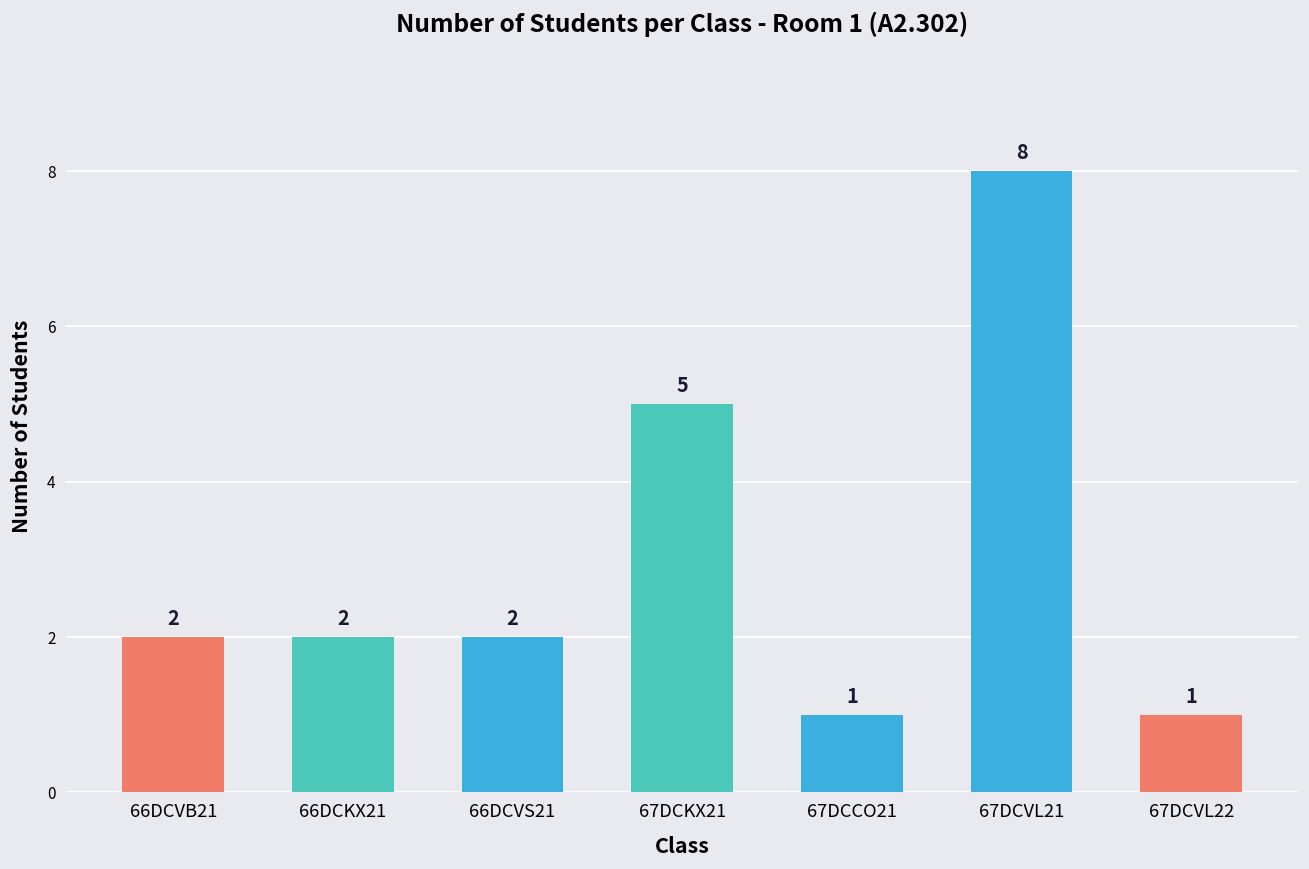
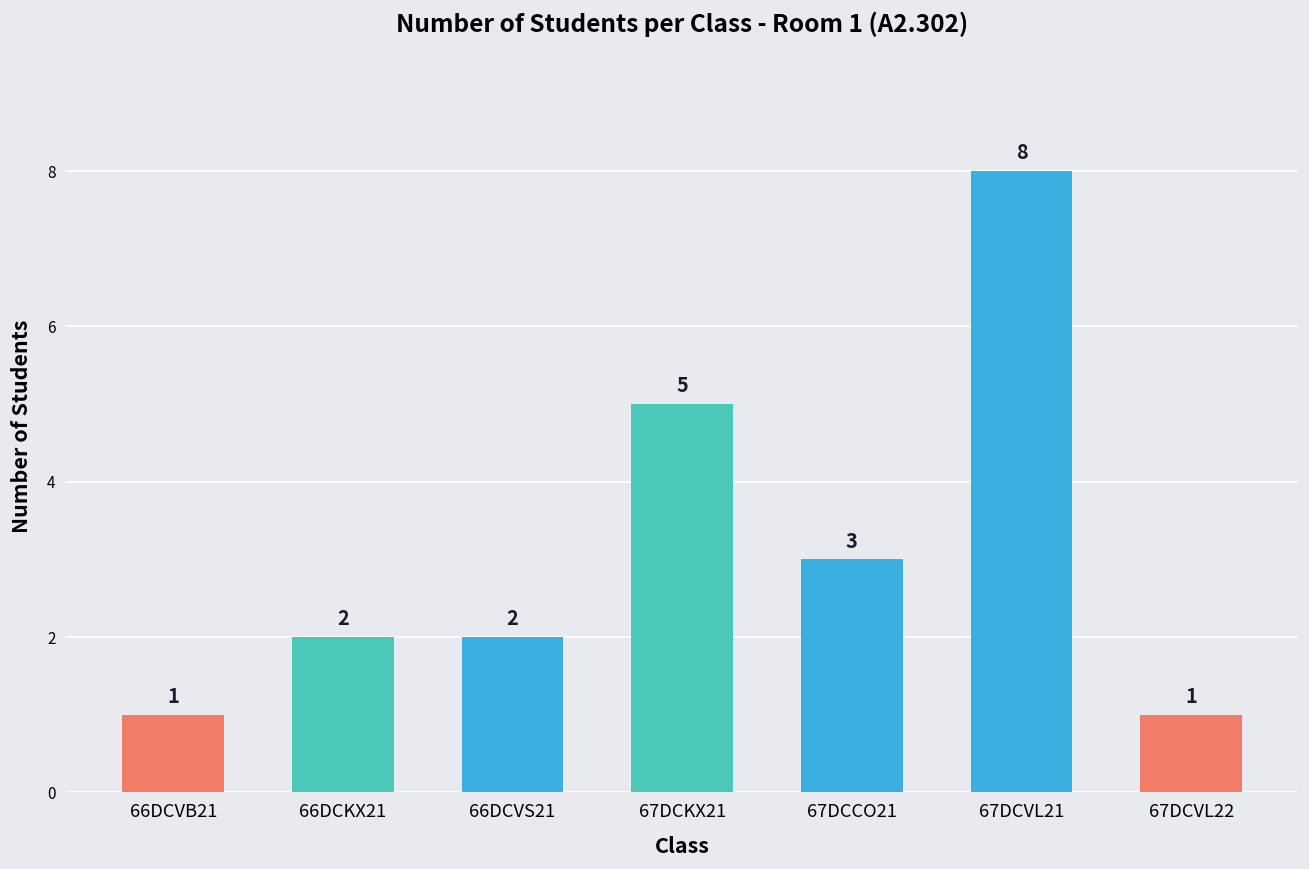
  {
-   "66DCVB21": 2,
+   "66DCVB21": 1,
    "66DCKX21": 2,
    "66DCVS21": 2,
    "67DCKX21": 5,
-   "67DCCO21": 1,
+   "67DCCO21": 3,
    "67DCVL21": 8,
    "67DCVL22": 1
  }
